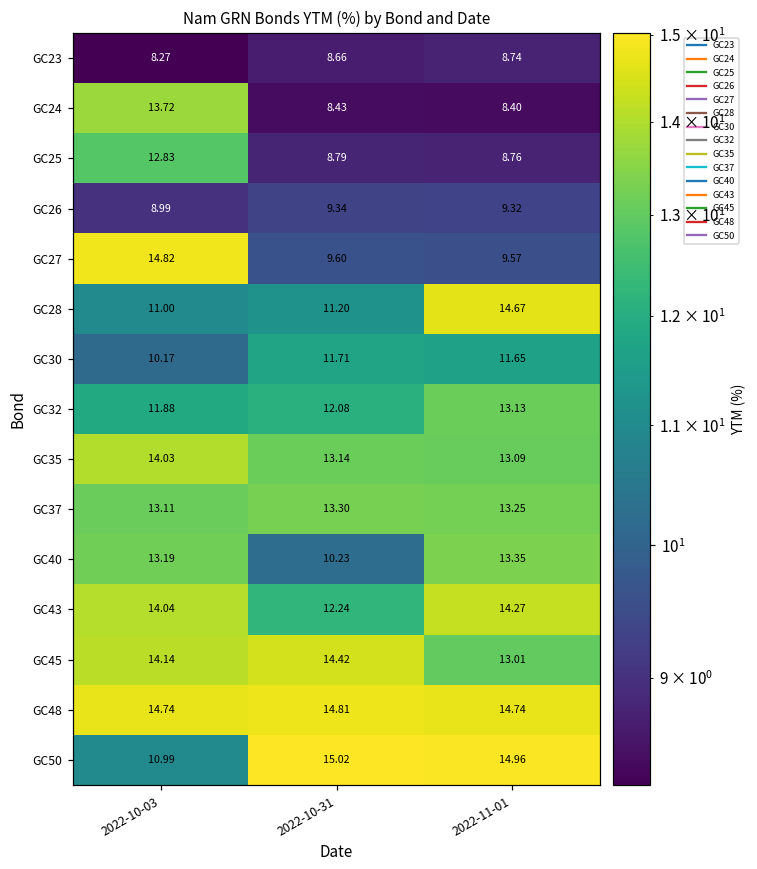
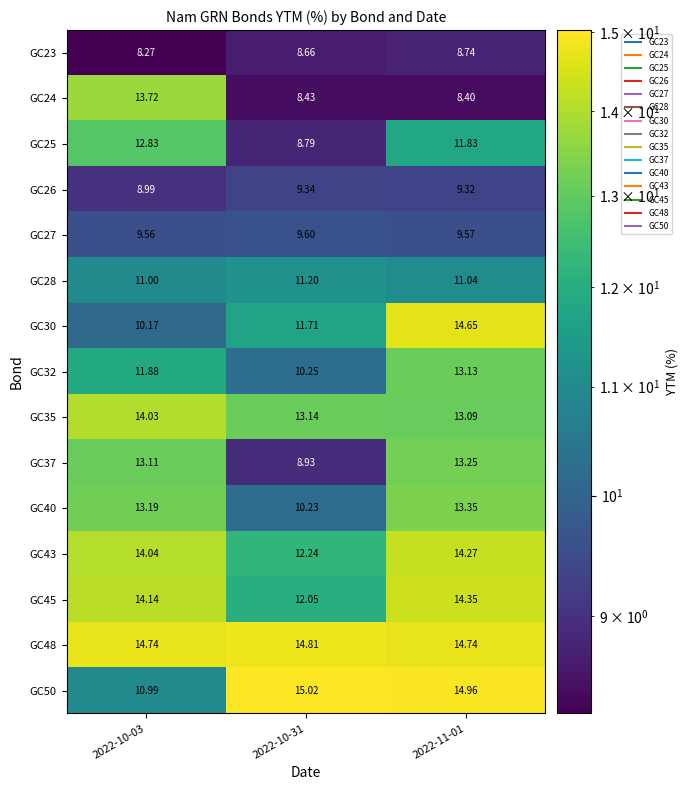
  {
    "GC23": {
      "2022-10-03": 8.27,
      "2022-10-31": 8.66,
      "2022-11-01": 8.74
    },
    "GC24": {
      "2022-10-03": 13.72,
      "2022-10-31": 8.43,
      "2022-11-01": 8.40
    },
    "GC25": {
      "2022-10-03": 12.83,
      "2022-10-31": 8.79,
-     "2022-11-01": 8.76
+     "2022-11-01": 11.83
    },
    "GC26": {
      "2022-10-03": 8.99,
      "2022-10-31": 9.34,
      "2022-11-01": 9.32
    },
    "GC27": {
-     "2022-10-03": 14.82,
+     "2022-10-03": 9.56,
      "2022-10-31": 9.60,
      "2022-11-01": 9.57
    },
    "GC28": {
      "2022-10-03": 11.00,
      "2022-10-31": 11.20,
-     "2022-11-01": 14.67
+     "2022-11-01": 11.04
    },
    "GC30": {
      "2022-10-03": 10.17,
      "2022-10-31": 11.71,
-     "2022-11-01": 11.65
+     "2022-11-01": 14.65
    },
    "GC32": {
      "2022-10-03": 11.88,
-     "2022-10-31": 12.08,
+     "2022-10-31": 10.25,
      "2022-11-01": 13.13
    },
    "GC35": {
      "2022-10-03": 14.03,
      "2022-10-31": 13.14,
      "2022-11-01": 13.09
    },
    "GC37": {
      "2022-10-03": 13.11,
-     "2022-10-31": 13.30,
+     "2022-10-31": 8.93,
      "2022-11-01": 13.25
    },
    "GC40": {
      "2022-10-03": 13.19,
      "2022-10-31": 10.23,
      "2022-11-01": 13.35
    },
    "GC43": {
      "2022-10-03": 14.04,
      "2022-10-31": 12.24,
      "2022-11-01": 14.27
    },
    "GC45": {
      "2022-10-03": 14.14,
-     "2022-10-31": 14.42,
-     "2022-11-01": 13.01
+     "2022-10-31": 12.05,
+     "2022-11-01": 14.35
    },
    "GC48": {
      "2022-10-03": 14.74,
      "2022-10-31": 14.81,
      "2022-11-01": 14.74
    },
    "GC50": {
      "2022-10-03": 10.99,
      "2022-10-31": 15.02,
      "2022-11-01": 14.96
    }
  }
